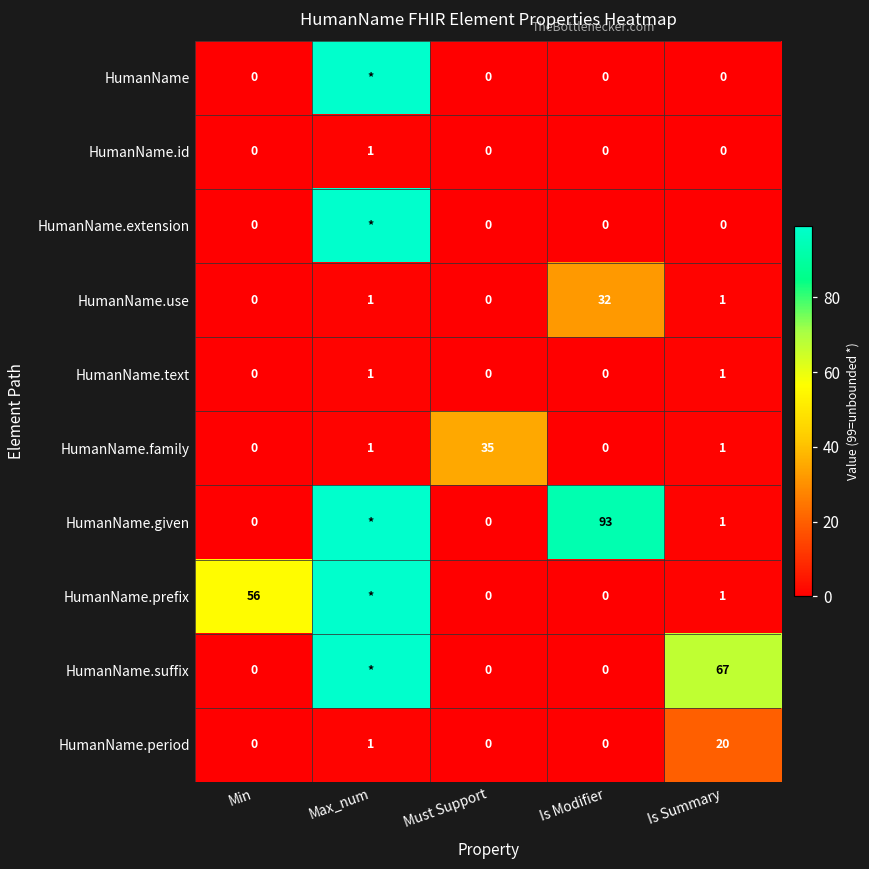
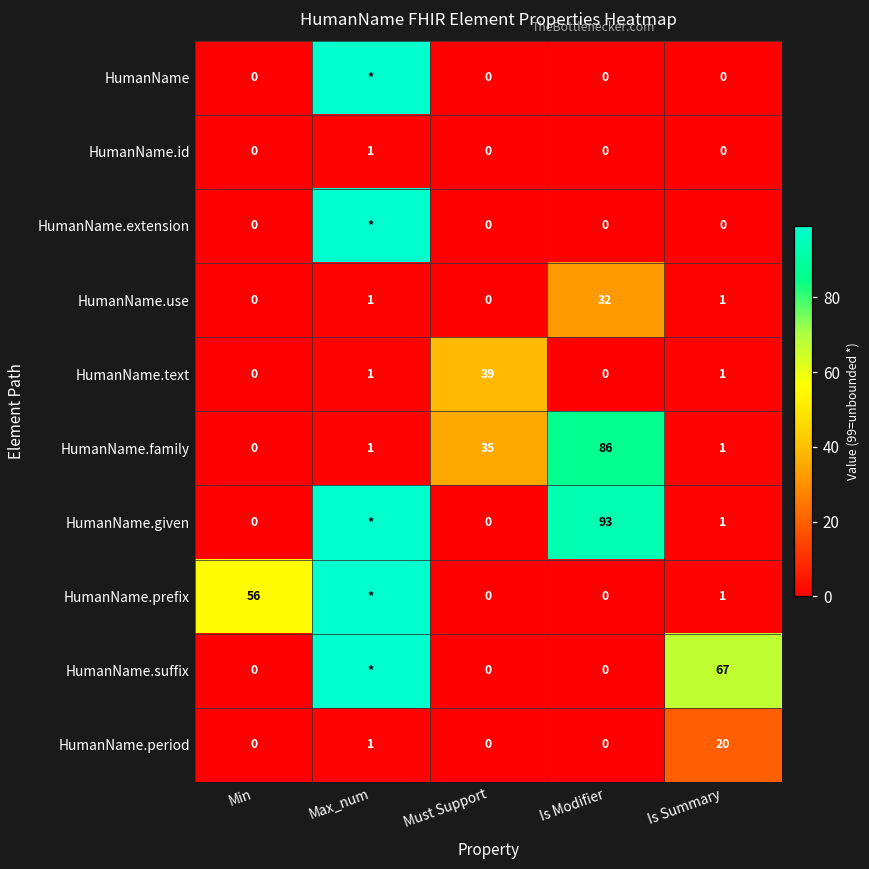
  {
    "HumanName": {
      "Min": 0,
      "Must Support": 0,
      "Is Modifier": 0,
      "Is Summary": 0
    },
    "HumanName.id": {
      "Min": 0,
      "Max_num": 1,
      "Must Support": 0,
      "Is Modifier": 0,
      "Is Summary": 0
    },
    "HumanName.extension": {
      "Min": 0,
      "Must Support": 0,
      "Is Modifier": 0,
      "Is Summary": 0
    },
    "HumanName.use": {
      "Min": 0,
      "Max_num": 1,
      "Must Support": 0,
      "Is Modifier": 32,
      "Is Summary": 1
    },
    "HumanName.text": {
      "Min": 0,
      "Max_num": 1,
-     "Must Support": 0,
+     "Must Support": 39,
      "Is Modifier": 0,
      "Is Summary": 1
    },
    "HumanName.family": {
      "Min": 0,
      "Max_num": 1,
      "Must Support": 35,
-     "Is Modifier": 0,
+     "Is Modifier": 86,
      "Is Summary": 1
    },
    "HumanName.given": {
      "Min": 0,
      "Must Support": 0,
      "Is Modifier": 93,
      "Is Summary": 1
    },
    "HumanName.prefix": {
      "Min": 56,
      "Must Support": 0,
      "Is Modifier": 0,
      "Is Summary": 1
    },
    "HumanName.suffix": {
      "Min": 0,
      "Must Support": 0,
      "Is Modifier": 0,
      "Is Summary": 67
    },
    "HumanName.period": {
      "Min": 0,
      "Max_num": 1,
      "Must Support": 0,
      "Is Modifier": 0,
      "Is Summary": 20
    }
  }
